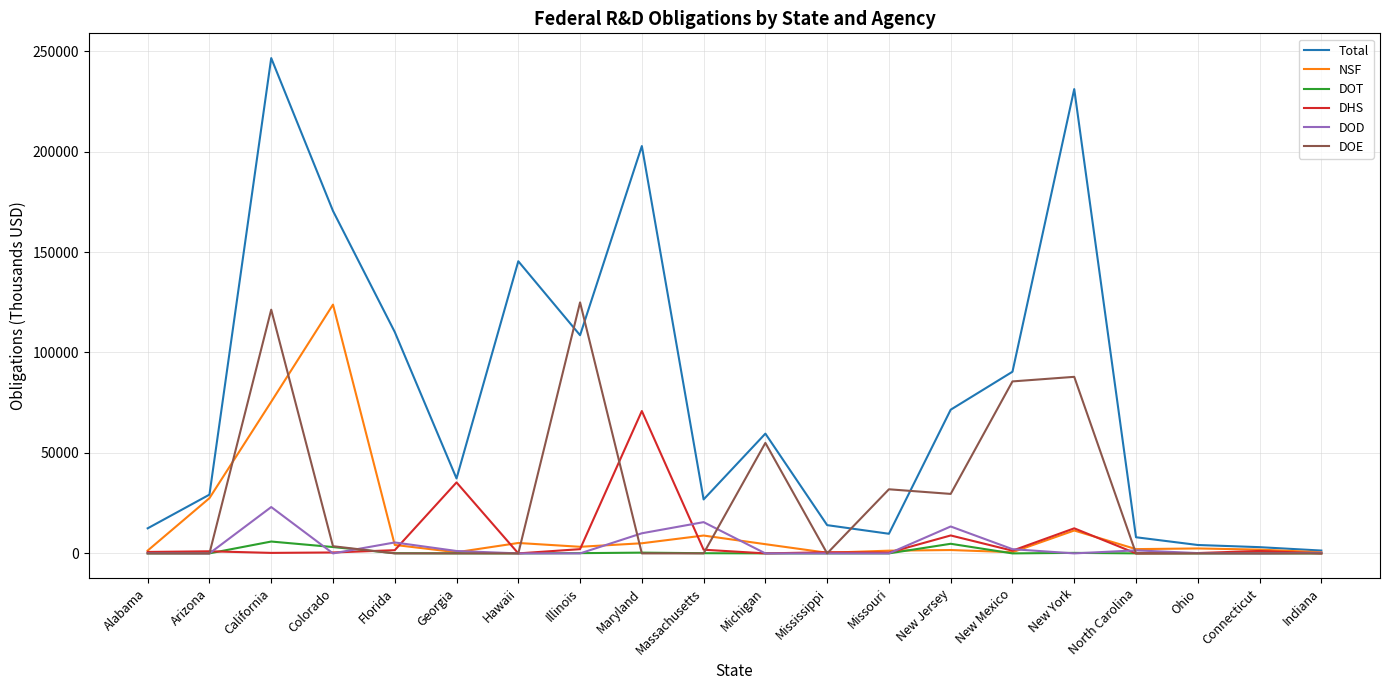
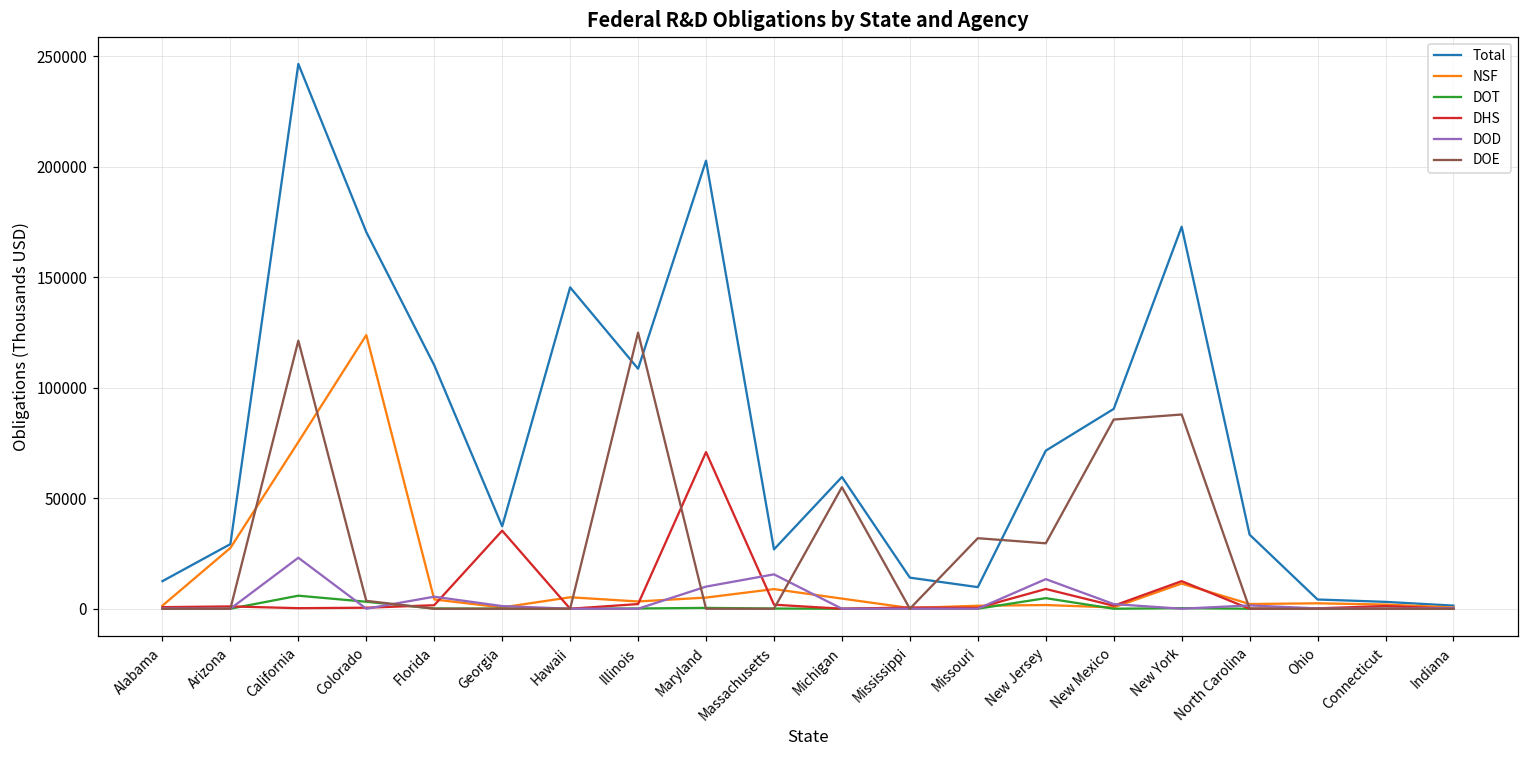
  {
    "Total": {
      "Alabama": 12000,
      "Arizona": 29000,
      "California": 247000,
      "Colorado": 170000,
      "Florida": 110000,
      "Georgia": 37000,
      "Hawaii": 145000,
      "Illinois": 109000,
      "Maryland": 203000,
      "Massachusetts": 27000,
      "Michigan": 60000,
      "Mississippi": 14000,
      "Missouri": 10000,
      "New Jersey": 72000,
      "New Mexico": 90000,
-     "New York": 231000,
-     "North Carolina": 8000,
+     "New York": 173000,
+     "North Carolina": 34000,
      "Ohio": 4000
    },
    "NSF": {
      "Arizona": 28000,
      "California": 75000,
      "Colorado": 124000,
      "Hawaii": 5000,
      "Maryland": 5000,
      "Massachusetts": 9000,
      "Michigan": 5000,
      "New Jersey": 2000,
      "Ohio": 2000
    },
    "DOT": {
      "California": 6000,
      "New Jersey": 5000
    },
    "DHS": {
      "California": 0,
      "Florida": 2000,
      "Georgia": 35000,
      "Maryland": 71000,
      "Massachusetts": 2000,
      "New Jersey": 9000
    },
    "DOD": {
      "California": 23000,
      "Maryland": 10000,
      "Massachusetts": 16000,
      "New Jersey": 13000
    },
    "DOE": {
      "California": 121000,
      "Illinois": 125000,
      "Michigan": 55000,
      "Missouri": 32000,
      "New Jersey": 30000,
      "New Mexico": 86000,
      "New York": 88000
    }
  }
